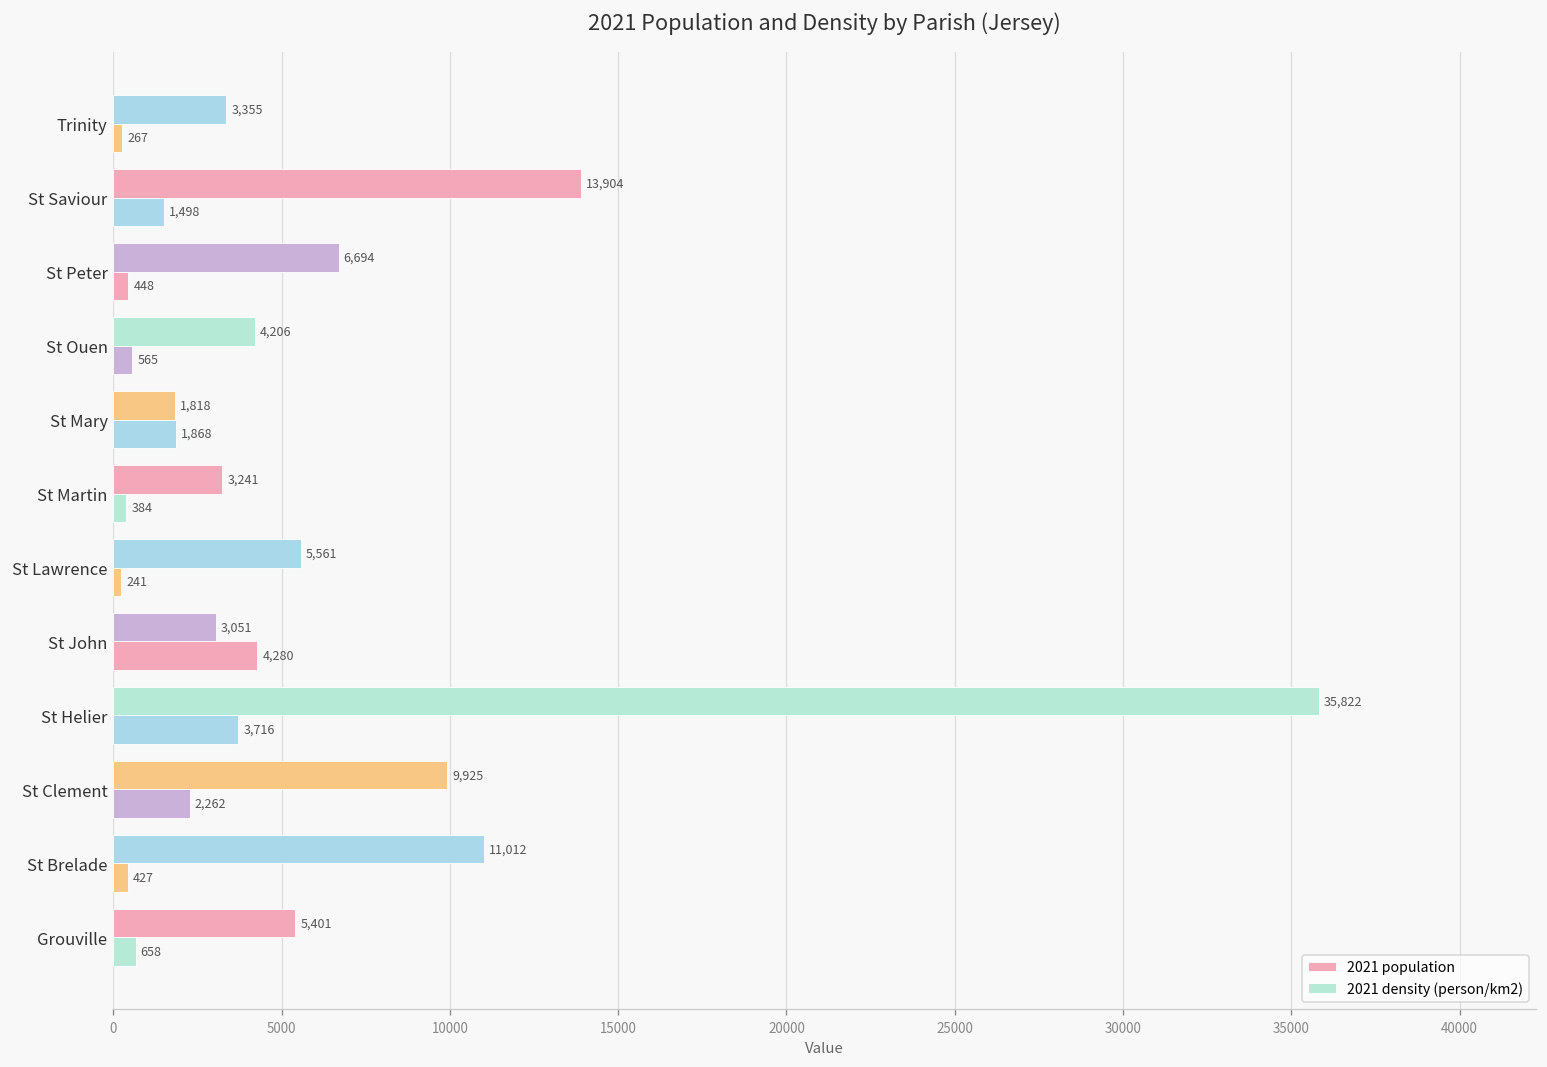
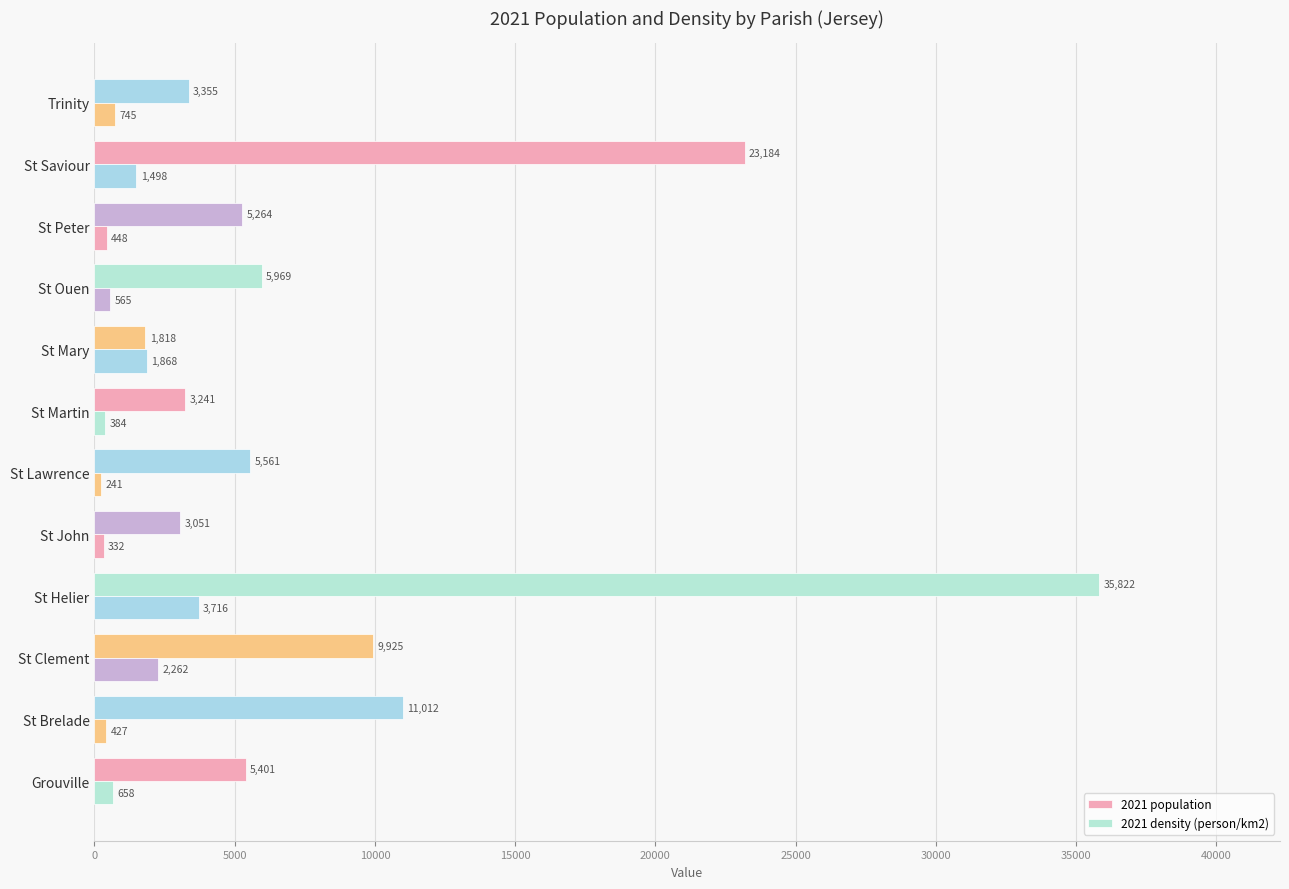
  {
    "2021 population": {
      "Trinity": "3,355",
-     "St Saviour": "13,904",
-     "St Peter": "6,694",
-     "St Ouen": "4,206",
+     "St Saviour": "23,184",
+     "St Peter": "5,264",
+     "St Ouen": "5,969",
      "St Mary": "1,818",
      "St Martin": "3,241",
      "St Lawrence": "5,561",
      "St John": "3,051",
      "St Helier": "35,822",
      "St Clement": "9,925",
      "St Brelade": "11,012",
      "Grouville": "5,401"
    },
    "2021 density (person/km2)": {
-     "Trinity": "267",
+     "Trinity": "745",
      "St Saviour": "1,498",
      "St Peter": "448",
      "St Ouen": "565",
      "St Mary": "1,868",
      "St Martin": "384",
      "St Lawrence": "241",
-     "St John": "4,280",
+     "St John": "332",
      "St Helier": "3,716",
      "St Clement": "2,262",
      "St Brelade": "427",
      "Grouville": "658"
    }
  }
